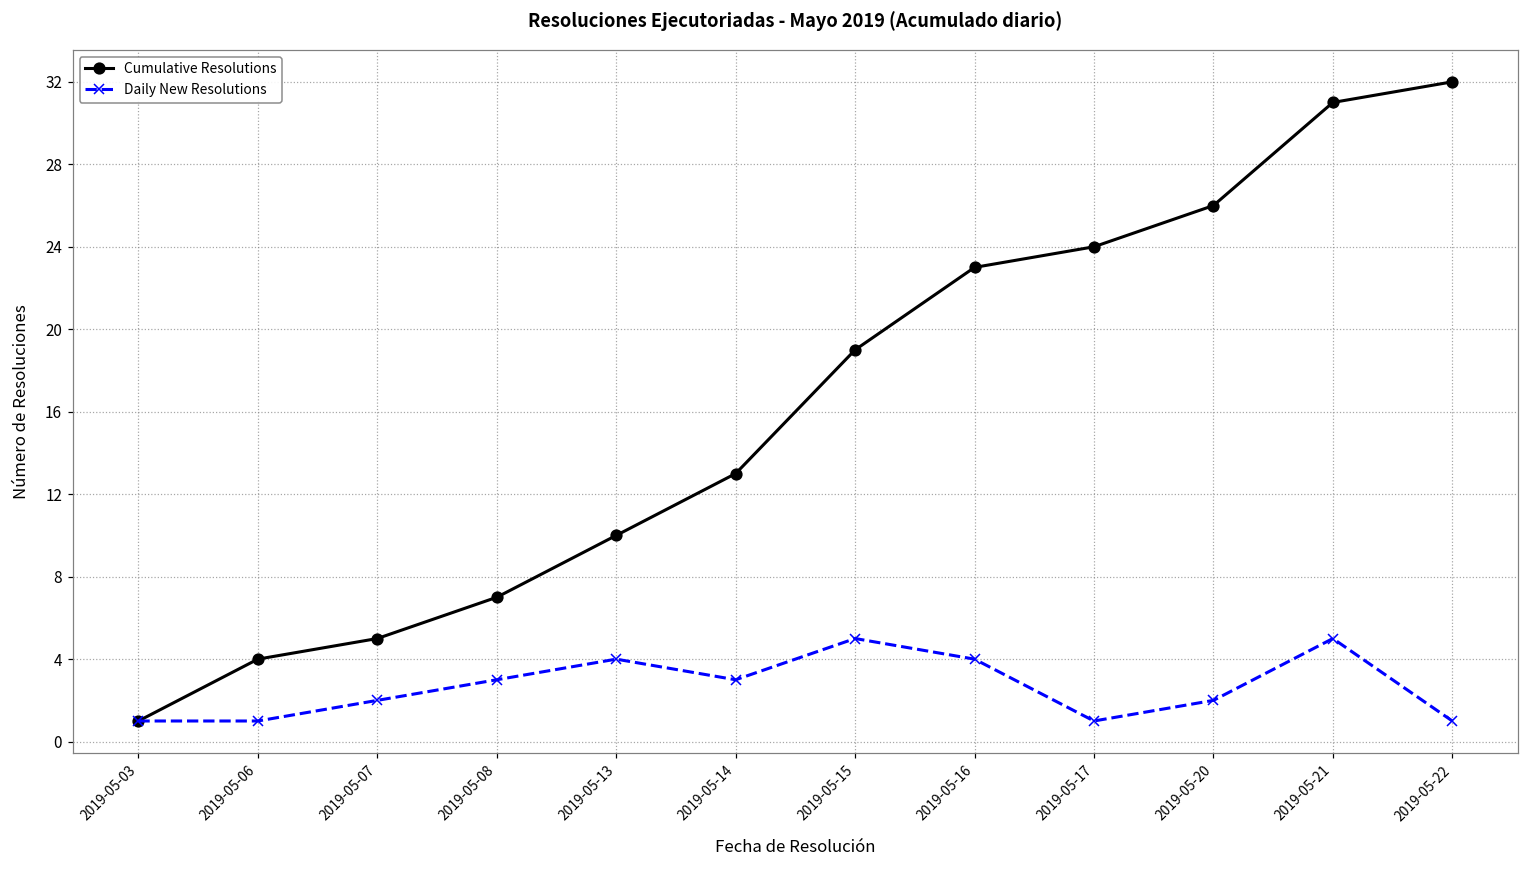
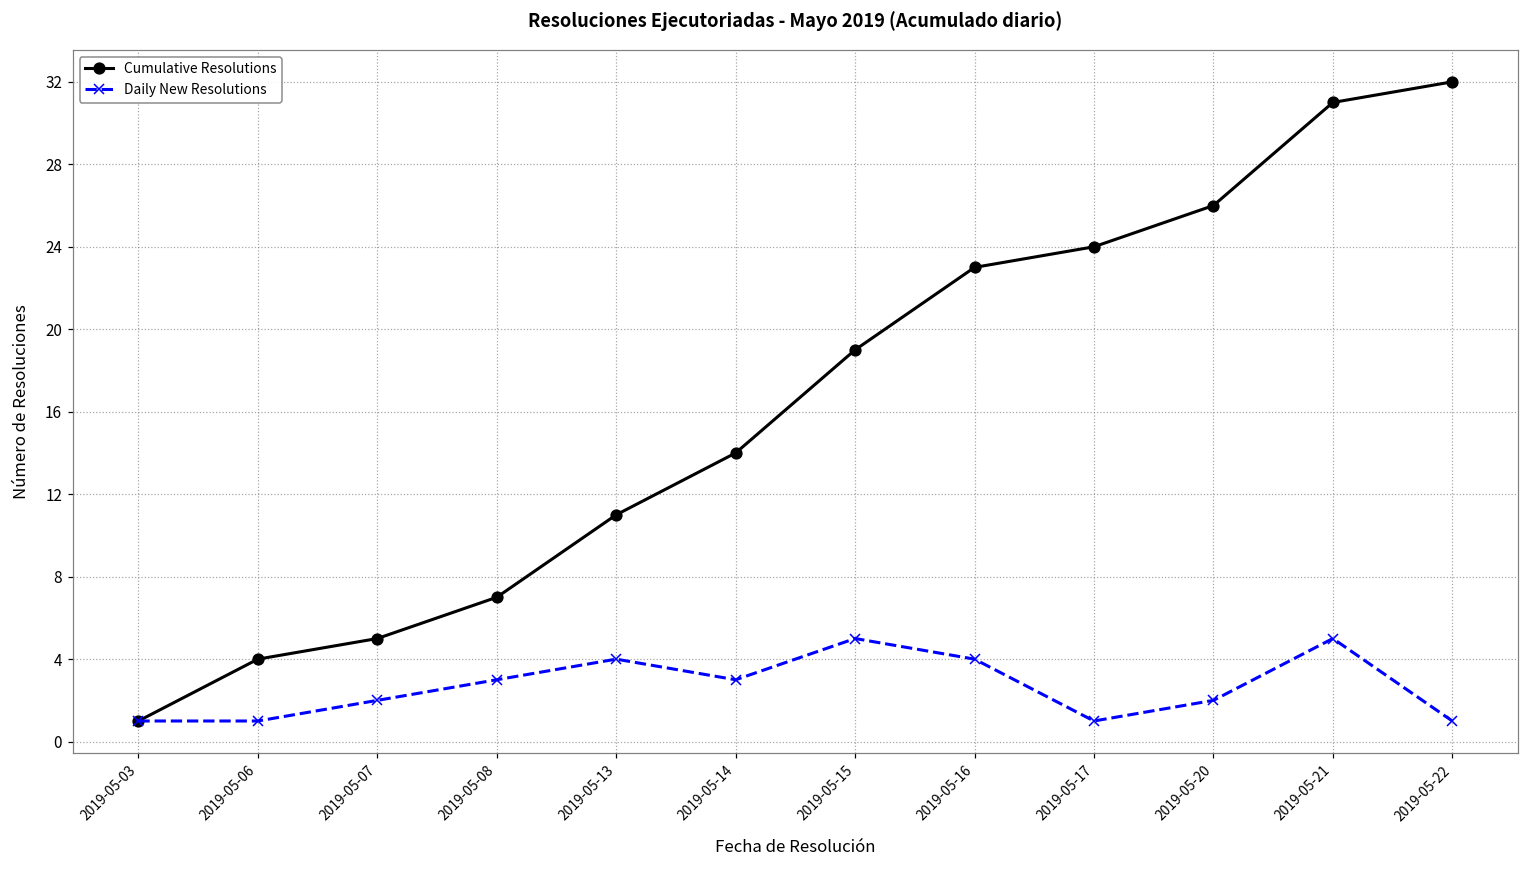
  {
    "Cumulative Resolutions": {
      "2019-05-06": 4,
      "2019-05-07": 5,
      "2019-05-08": 7,
-     "2019-05-13": 10,
-     "2019-05-14": 13,
+     "2019-05-13": 11,
+     "2019-05-14": 14,
      "2019-05-15": 19,
      "2019-05-16": 23,
      "2019-05-17": 24,
      "2019-05-20": 26,
      "2019-05-21": 31,
      "2019-05-22": 32
    },
    "Daily New Resolutions": {
      "2019-05-06": 1,
      "2019-05-07": 2,
      "2019-05-08": 3,
      "2019-05-13": 4,
      "2019-05-14": 3,
      "2019-05-15": 5,
      "2019-05-16": 4,
      "2019-05-17": 1,
      "2019-05-20": 2,
      "2019-05-21": 5,
      "2019-05-22": 1
    }
  }
